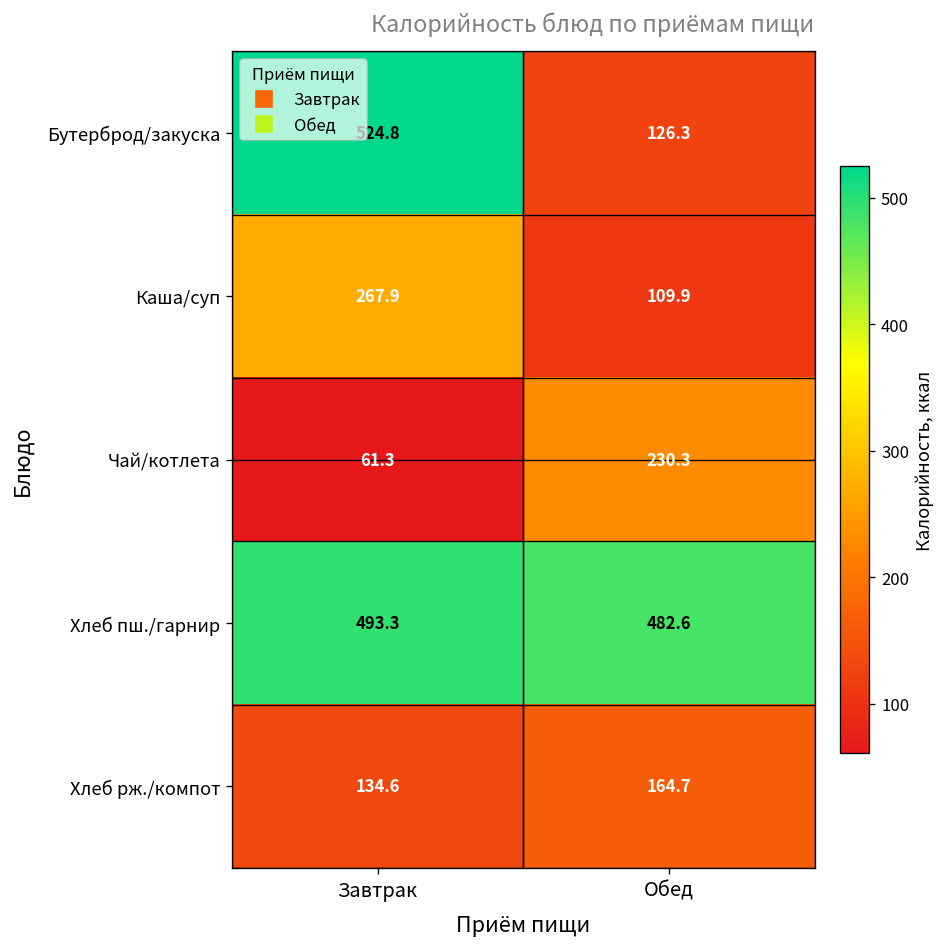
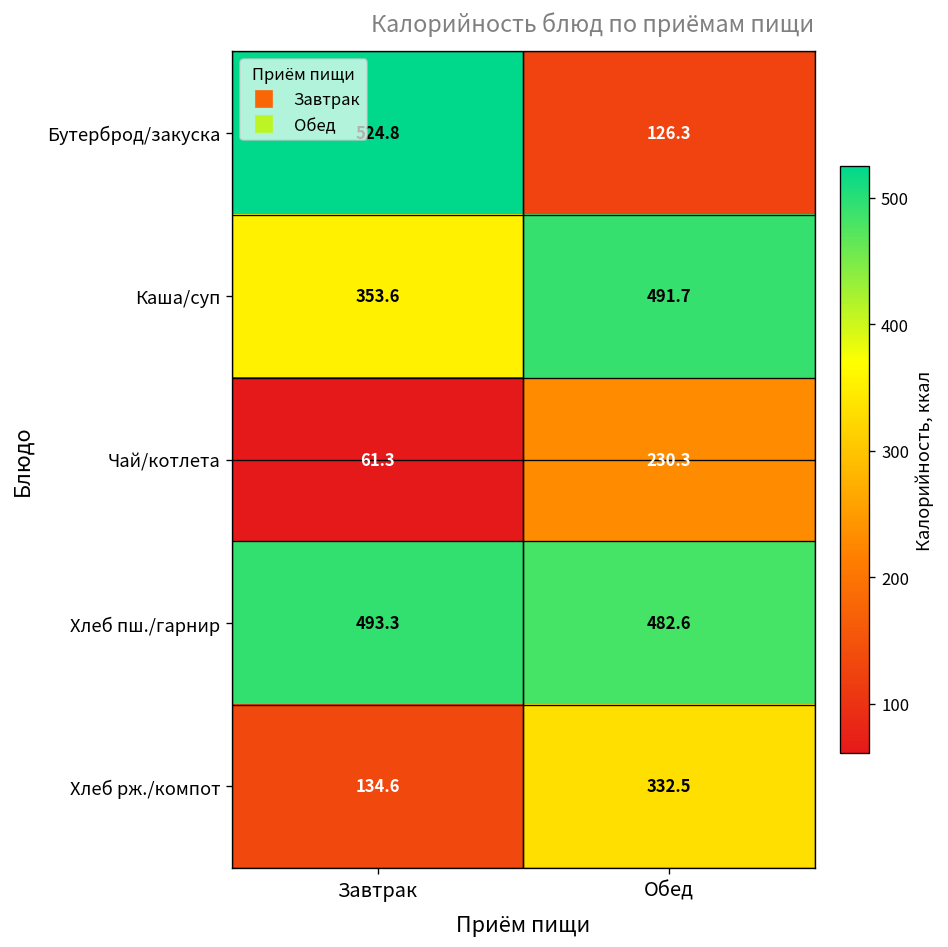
  {
    "Бутерброд/закуска": {
      "Обед": 126.3
    },
    "Каша/суп": {
-     "Завтрак": 267.9,
-     "Обед": 109.9
+     "Завтрак": 353.6,
+     "Обед": 491.7
    },
    "Чай/котлета": {
      "Завтрак": 61.3,
      "Обед": 230.3
    },
    "Хлеб пш./гарнир": {
      "Завтрак": 493.3,
      "Обед": 482.6
    },
    "Хлеб рж./компот": {
      "Завтрак": 134.6,
-     "Обед": 164.7
+     "Обед": 332.5
    }
  }
